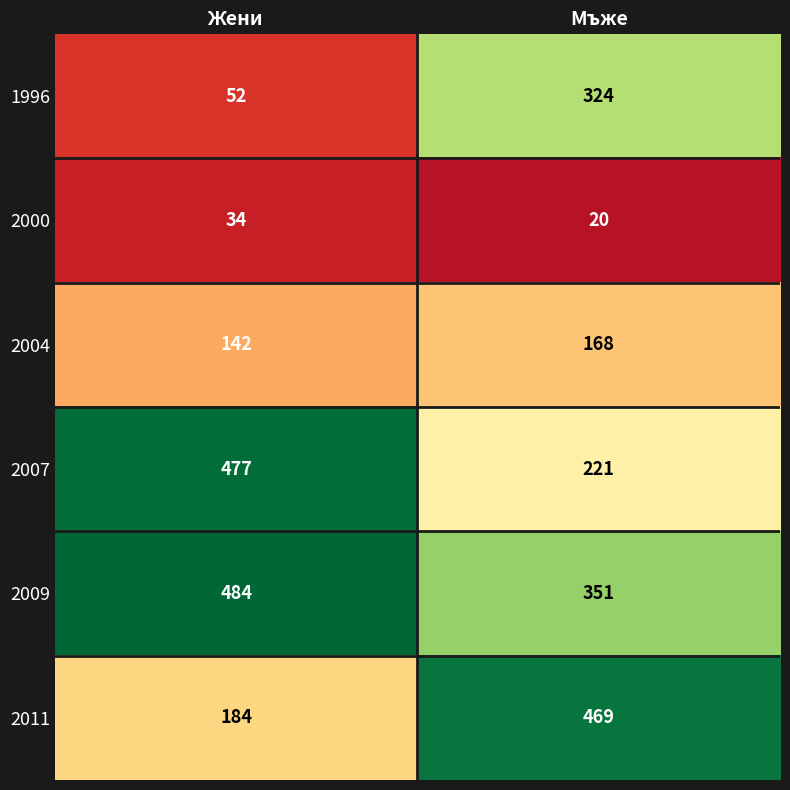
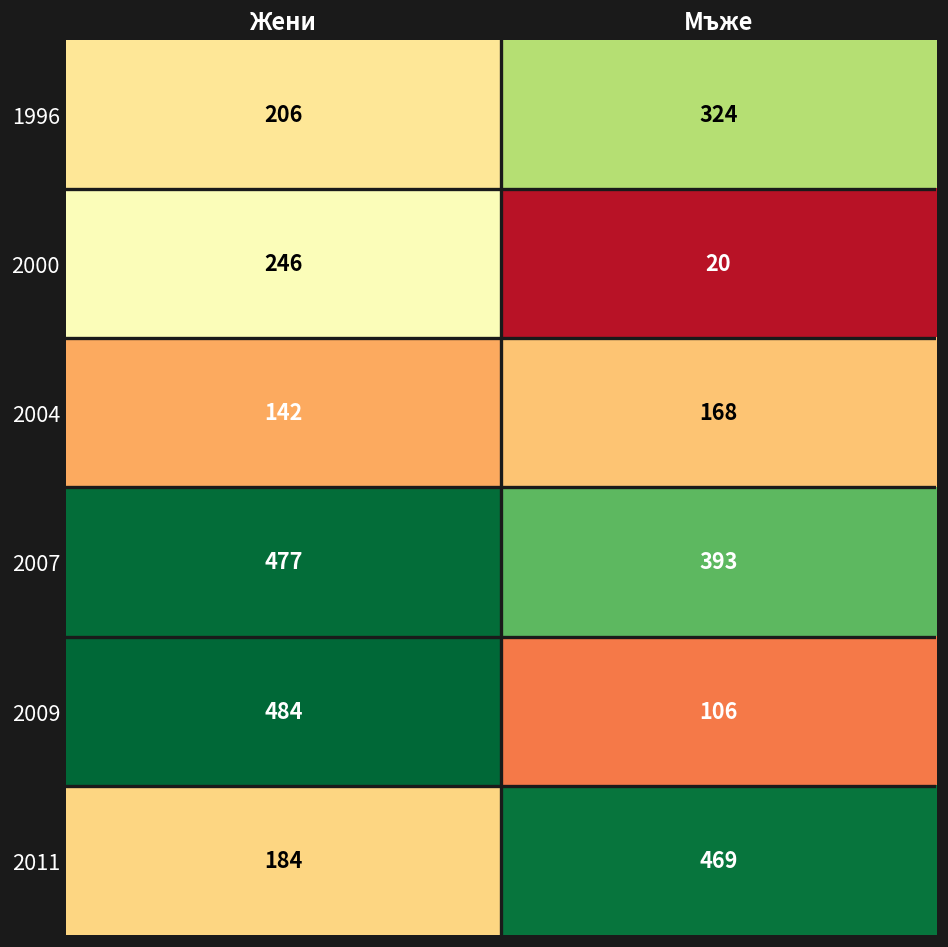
  {
    "1996": {
-     "Жени": 52,
+     "Жени": 206,
      "Мъже": 324
    },
    "2000": {
-     "Жени": 34,
+     "Жени": 246,
      "Мъже": 20
    },
    "2004": {
      "Жени": 142,
      "Мъже": 168
    },
    "2007": {
      "Жени": 477,
-     "Мъже": 221
+     "Мъже": 393
    },
    "2009": {
      "Жени": 484,
-     "Мъже": 351
+     "Мъже": 106
    },
    "2011": {
      "Жени": 184,
      "Мъже": 469
    }
  }
